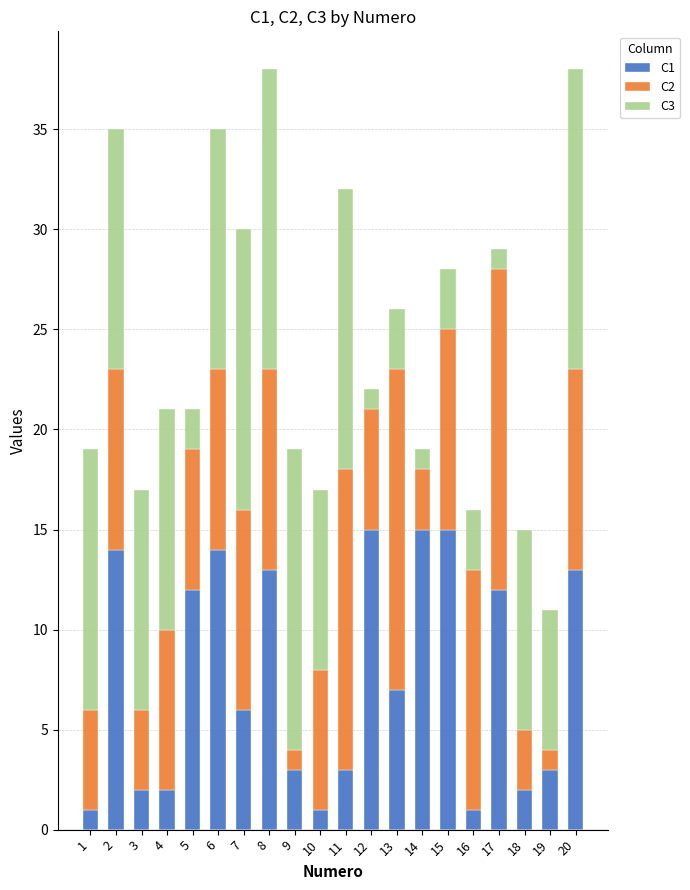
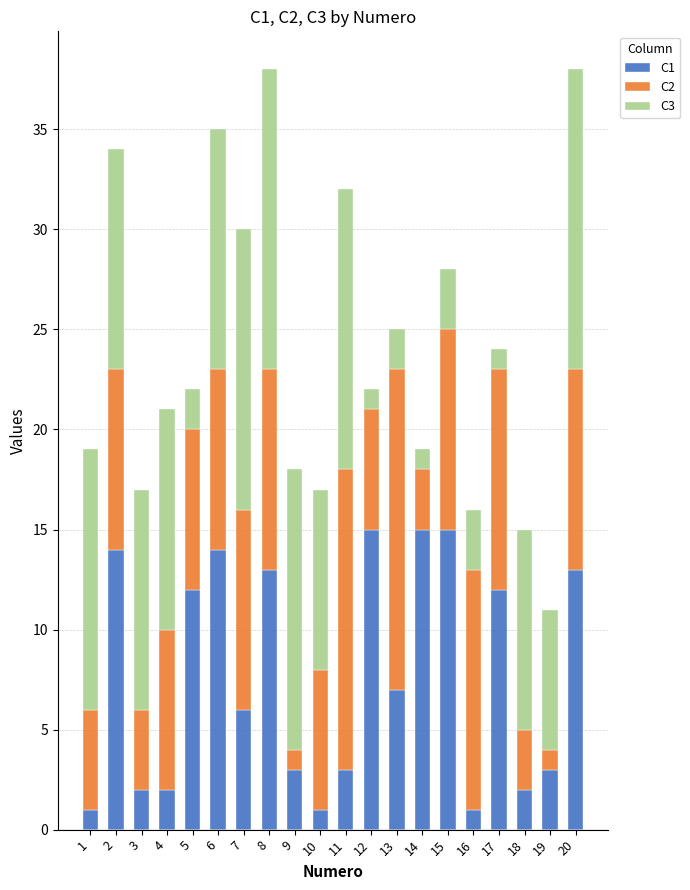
  {
    "C2": {
      "1": 5,
      "2": 9,
      "3": 4,
      "4": 8,
-     "5": 7,
+     "5": 8,
      "6": 9,
      "7": 10,
      "8": 10,
      "9": 1,
      "10": 7,
      "11": 15,
      "12": 6,
      "13": 16,
      "14": 3,
      "15": 10,
      "16": 12,
-     "17": 16,
+     "17": 11,
      "18": 3,
      "19": 1,
      "20": 10
    },
    "C3": {
      "1": 13,
-     "2": 12,
+     "2": 11,
      "3": 11,
      "4": 11,
      "5": 2,
      "6": 12,
      "7": 14,
      "8": 15,
-     "9": 15,
+     "9": 14,
      "10": 9,
      "11": 14,
      "12": 1,
-     "13": 3,
+     "13": 2,
      "14": 1,
      "15": 3,
      "16": 3,
      "17": 1,
      "18": 10,
      "19": 7,
      "20": 15
    }
  }
